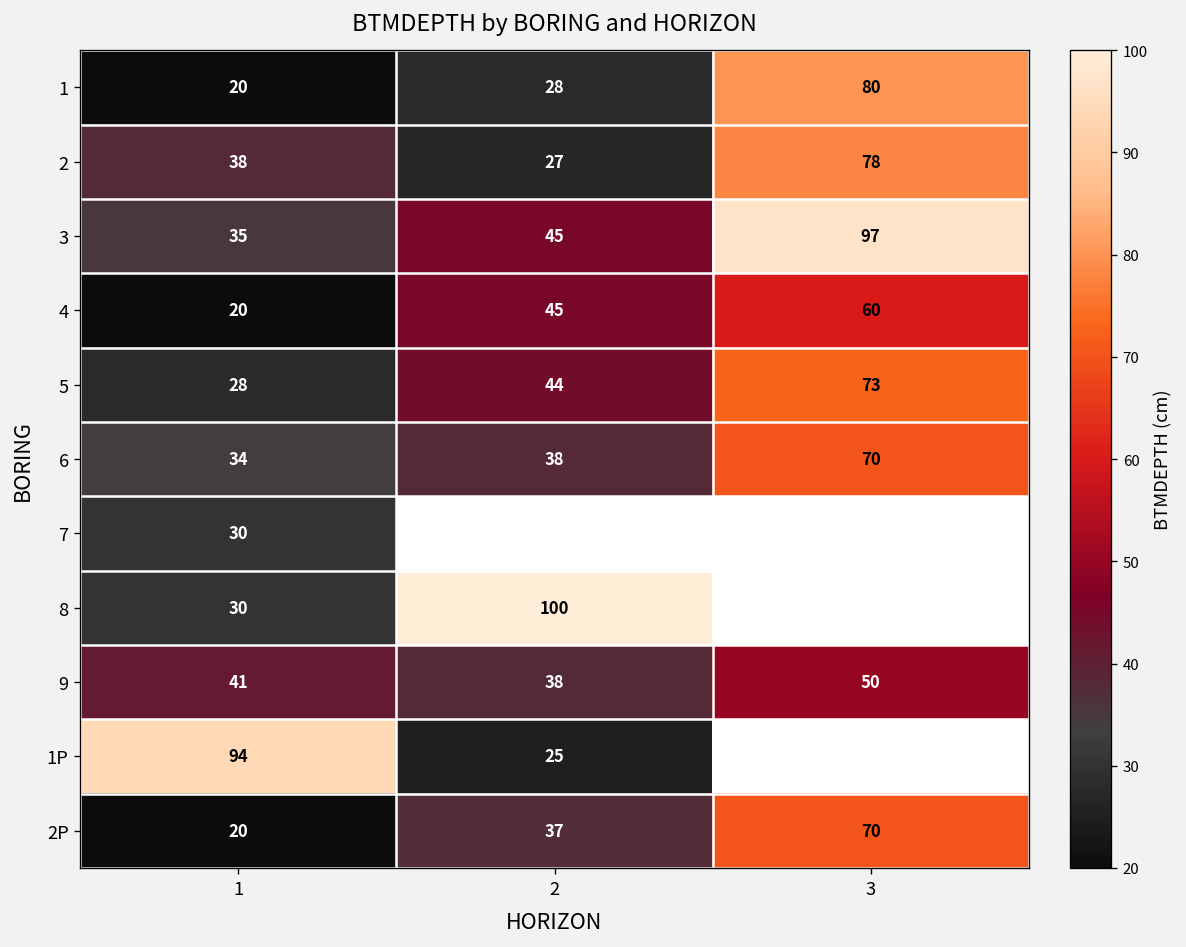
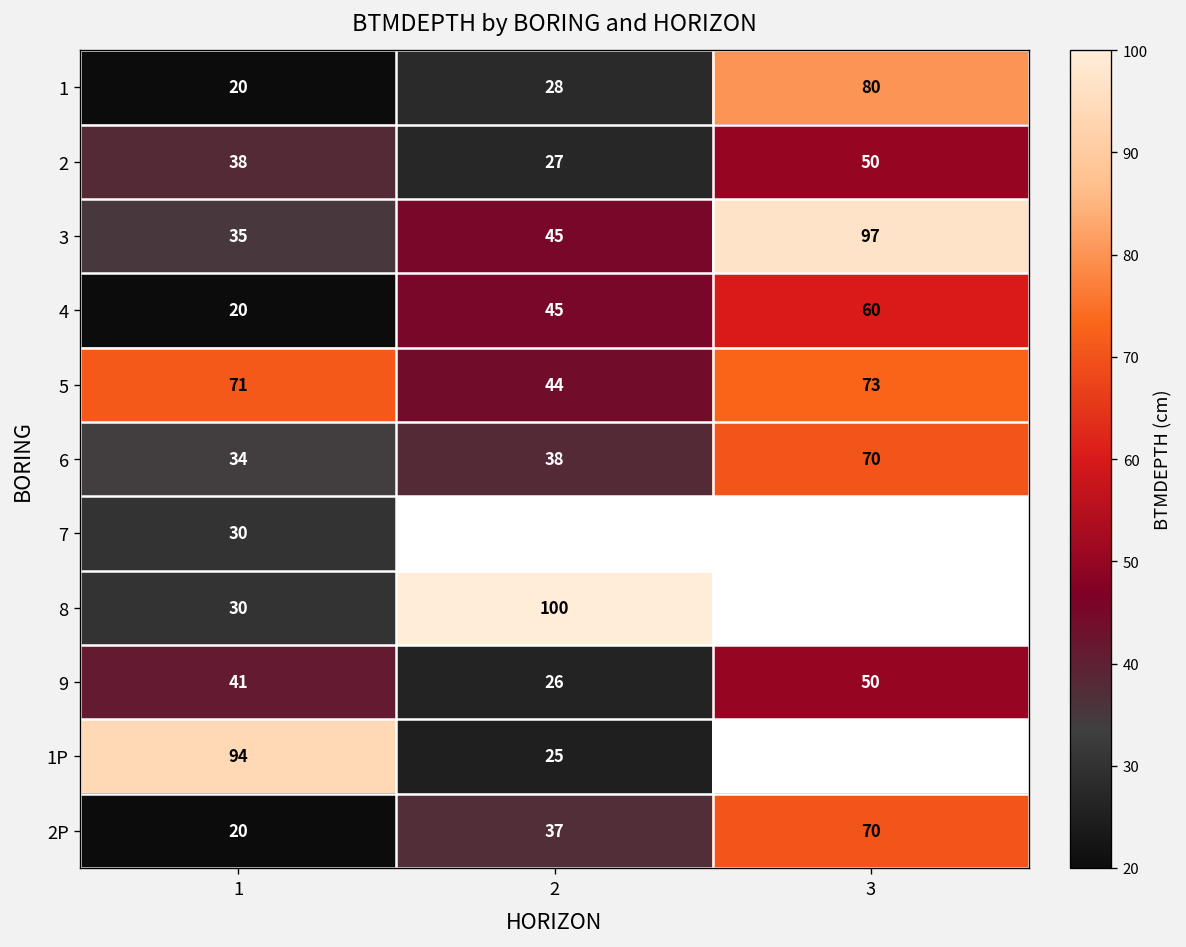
  {
    "1": {
      "1": 20,
      "2": 28,
      "3": 80
    },
    "2": {
      "1": 38,
      "2": 27,
-     "3": 78
+     "3": 50
    },
    "3": {
      "1": 35,
      "2": 45,
      "3": 97
    },
    "4": {
      "1": 20,
      "2": 45,
      "3": 60
    },
    "5": {
-     "1": 28,
+     "1": 71,
      "2": 44,
      "3": 73
    },
    "6": {
      "1": 34,
      "2": 38,
      "3": 70
    },
    "7": {
      "1": 30
    },
    "8": {
      "1": 30,
      "2": 100
    },
    "9": {
      "1": 41,
-     "2": 38,
+     "2": 26,
      "3": 50
    },
    "1P": {
      "1": 94,
      "2": 25
    },
    "2P": {
      "1": 20,
      "2": 37,
      "3": 70
    }
  }
